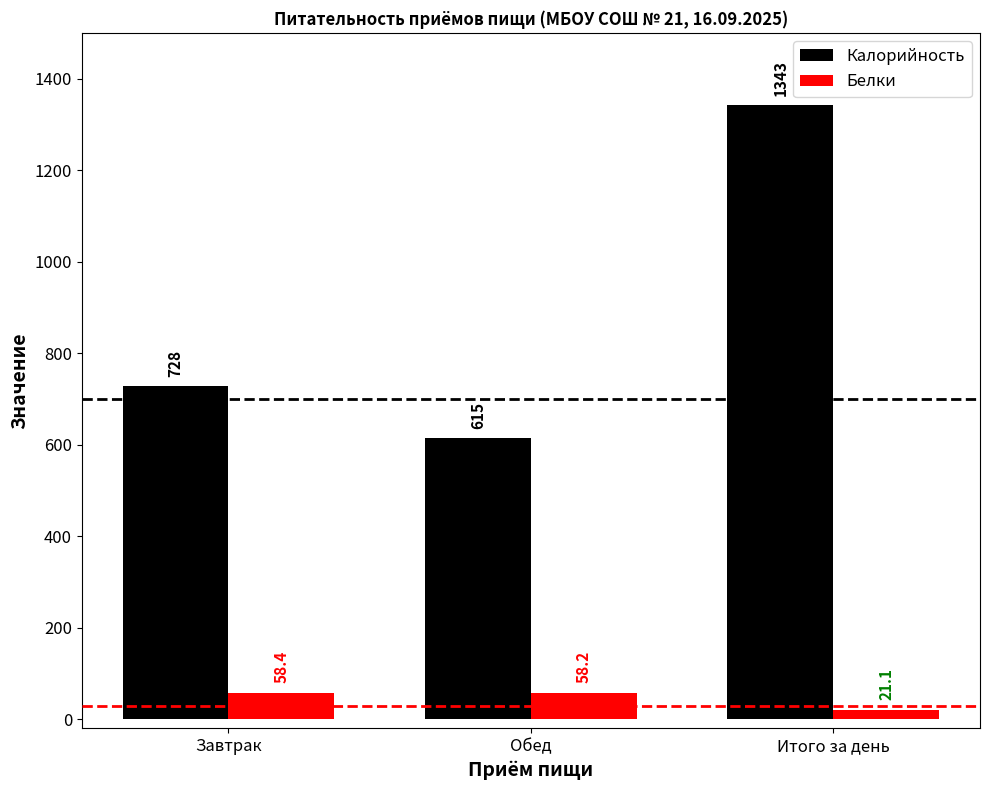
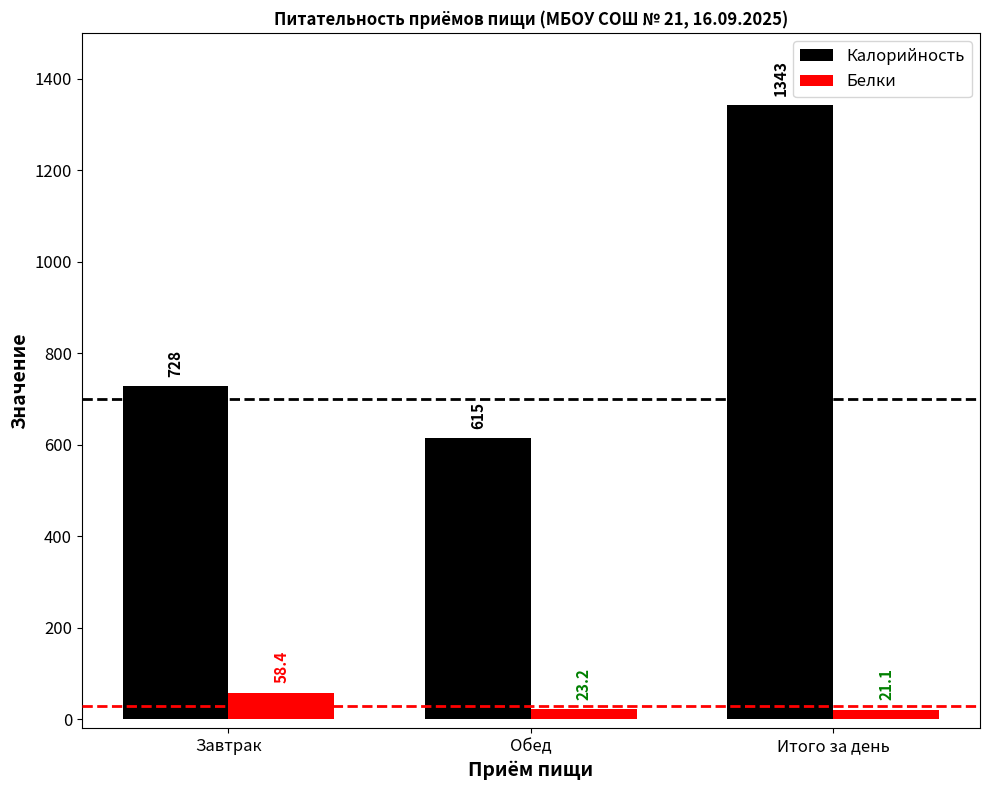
  {
    "Калорийность": {
      "Завтрак": 728,
      "Обед": 615,
      "Итого за день": 1343
    },
    "Белки": {
      "Завтрак": 58.4,
-     "Обед": 58.2,
+     "Обед": 23.2,
      "Итого за день": 21.1
    }
  }
